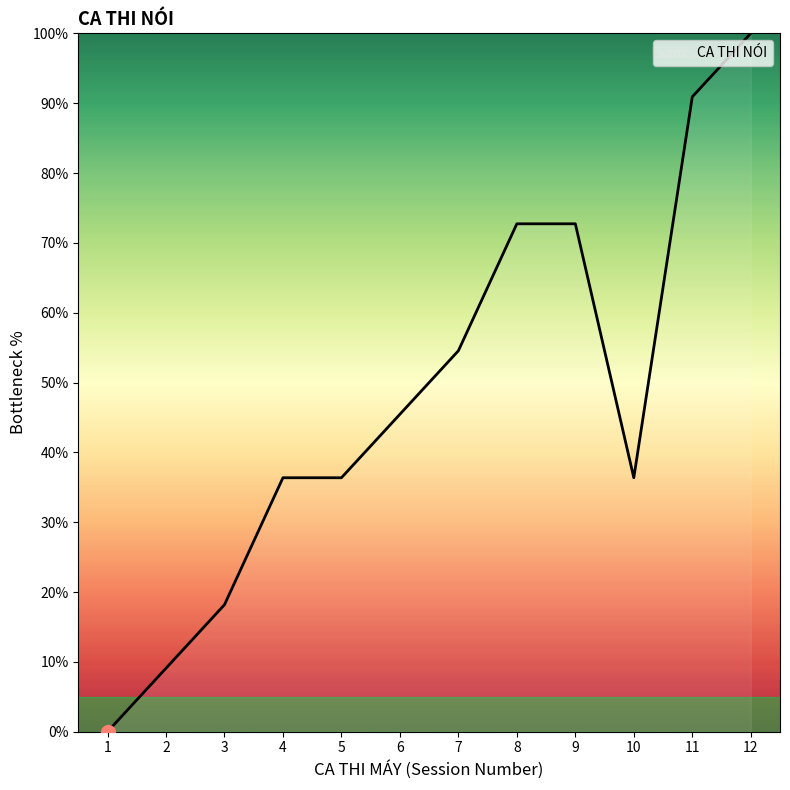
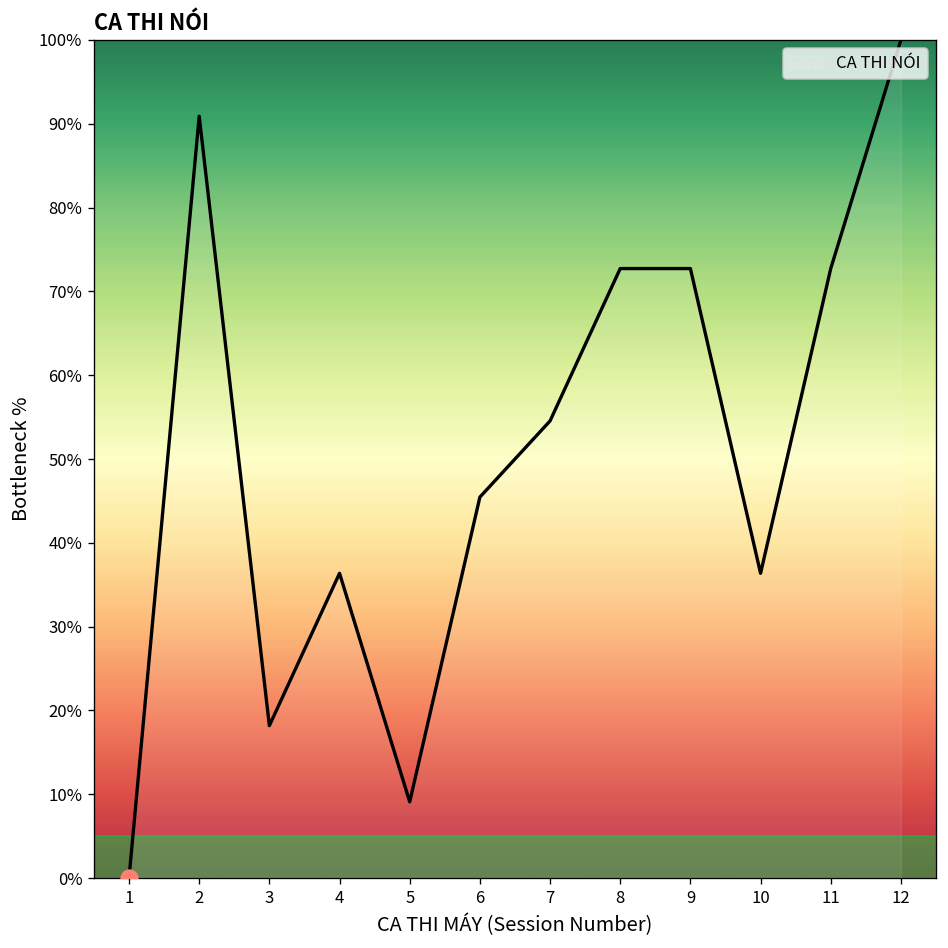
  {
    "CA THI NÓI": {
-     "2": "9%",
+     "2": "91%",
      "3": "18%",
      "4": "36%",
-     "5": "36%",
+     "5": "9%",
      "6": "45%",
      "7": "55%",
      "8": "73%",
      "9": "73%",
      "10": "36%",
-     "11": "91%",
+     "11": "73%",
      "12": "100%"
    }
  }
